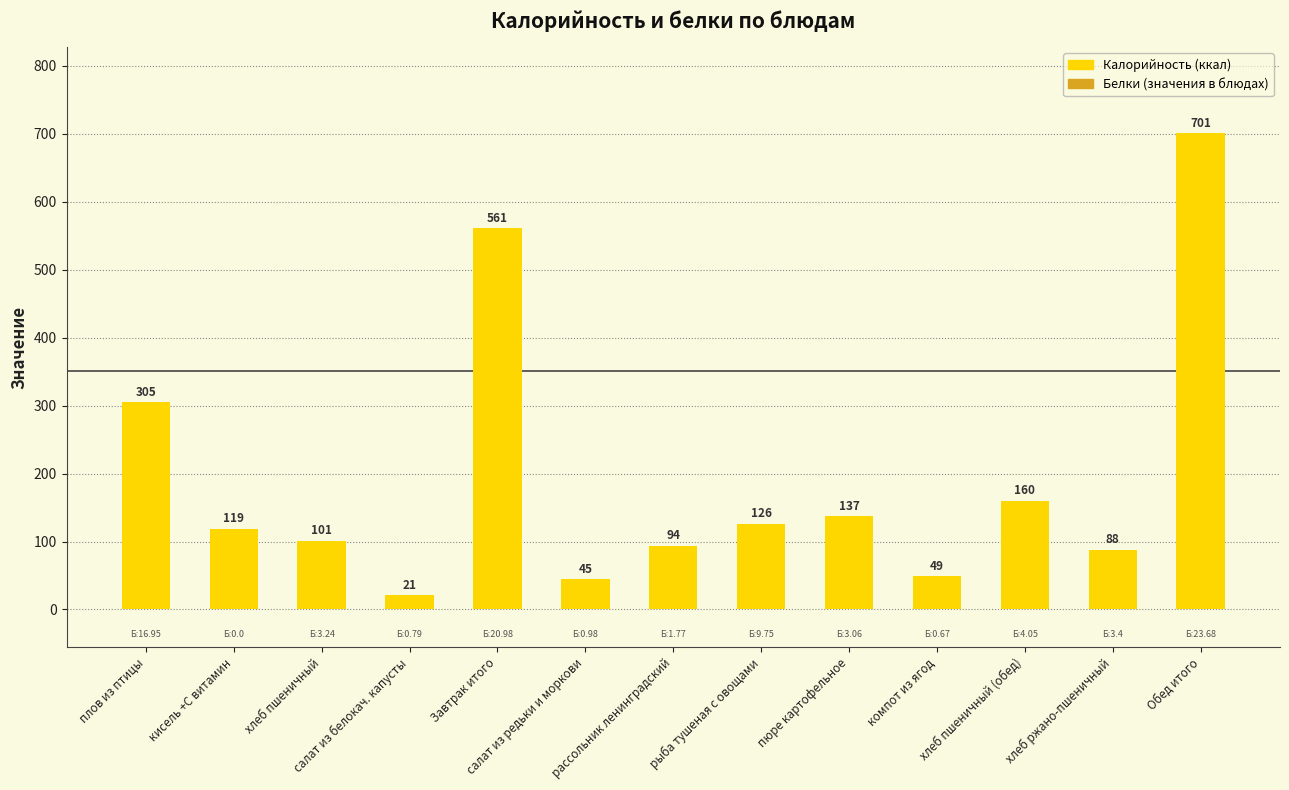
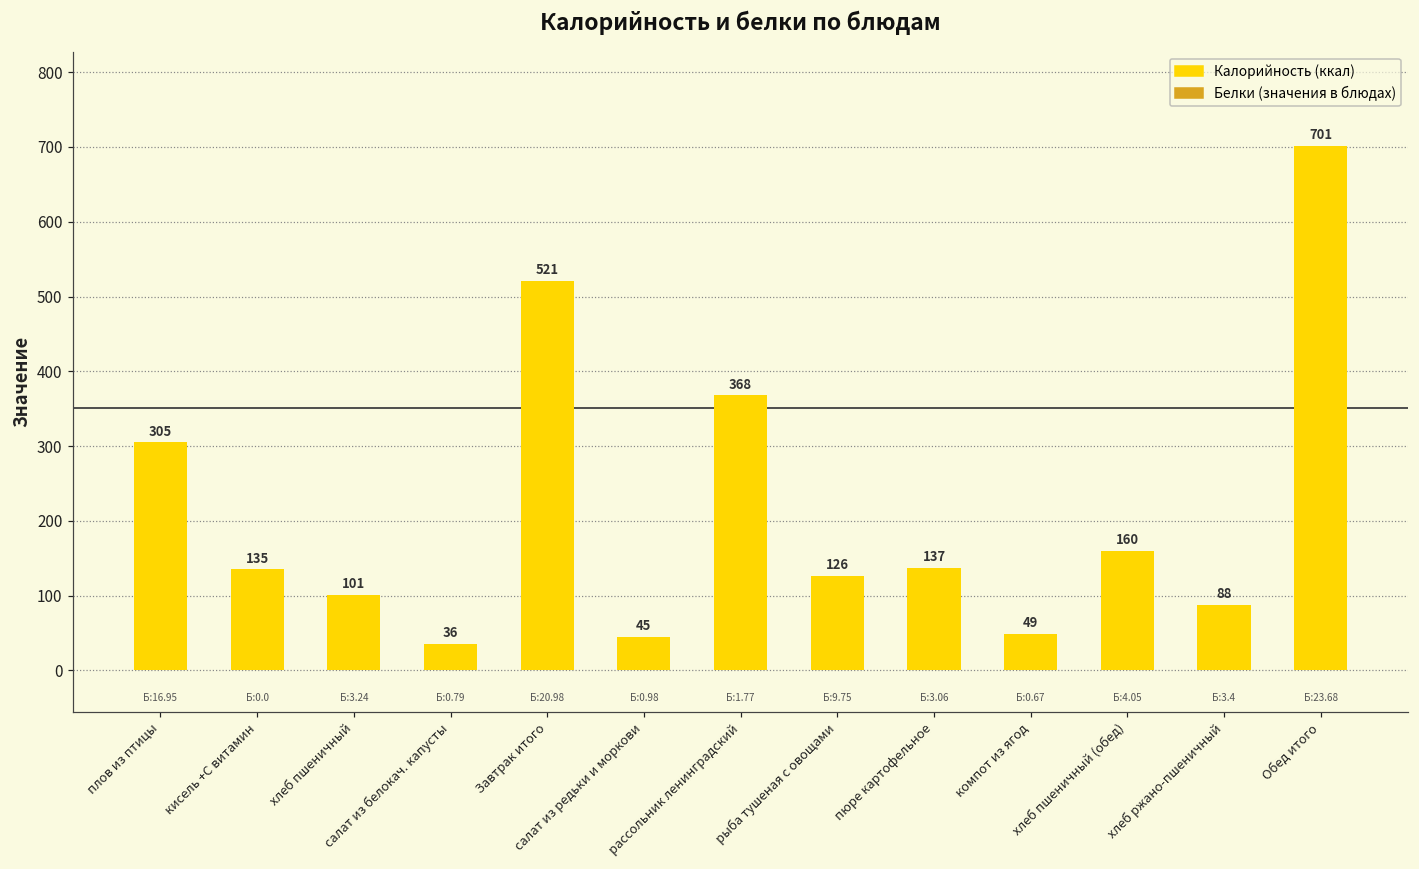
  {
    "плов из птицы": 305,
-   "кисель +С витамин": 119,
+   "кисель +С витамин": 135,
    "хлеб пшеничный": 101,
-   "салат из белокач. капусты": 21,
-   "Завтрак итого": 561,
+   "салат из белокач. капусты": 36,
+   "Завтрак итого": 521,
    "салат из редьки и моркови": 45,
-   "рассольник ленинградский": 94,
+   "рассольник ленинградский": 368,
    "рыба тушеная с овощами": 126,
    "пюре картофельное": 137,
    "компот из ягод": 49,
    "хлеб пшеничный (обед)": 160,
    "хлеб ржано-пшеничный": 88,
    "Обед итого": 701
  }
